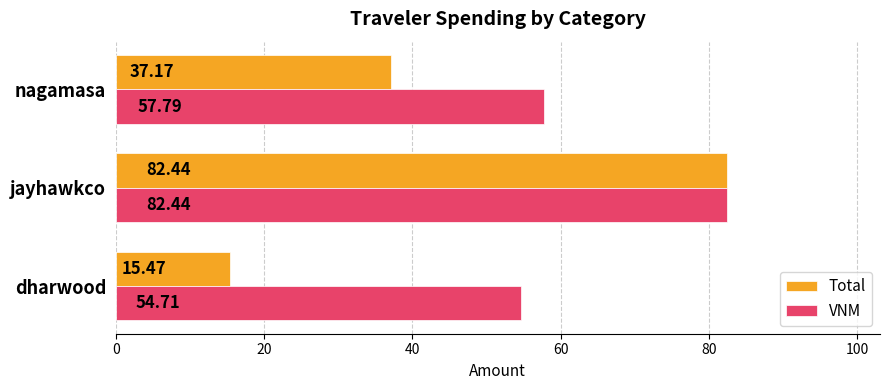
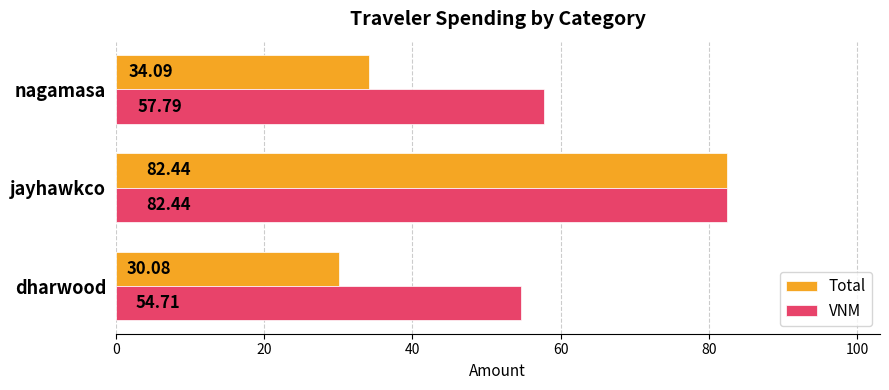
  {
    "Total": {
-     "nagamasa": 37.17,
+     "nagamasa": 34.09,
      "jayhawkco": 82.44,
-     "dharwood": 15.47
+     "dharwood": 30.08
    },
    "VNM": {
      "nagamasa": 57.79,
      "jayhawkco": 82.44,
      "dharwood": 54.71
    }
  }
